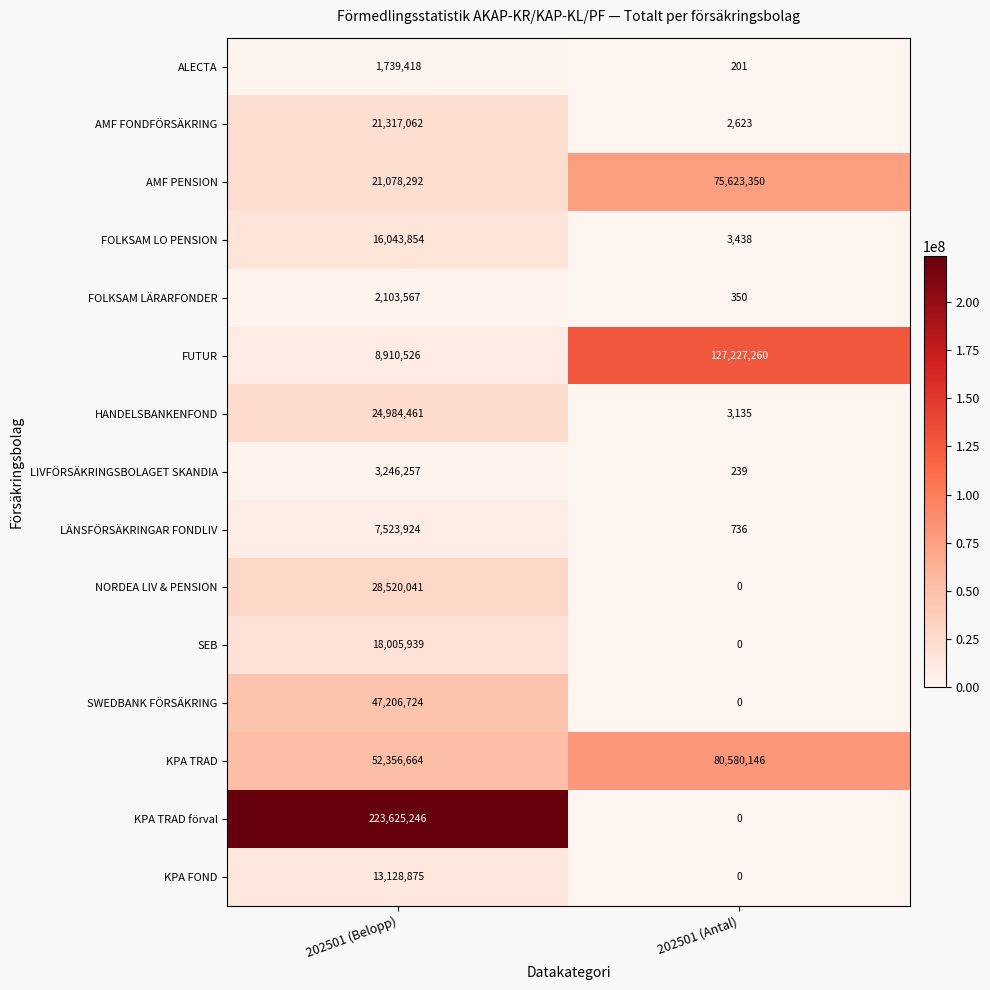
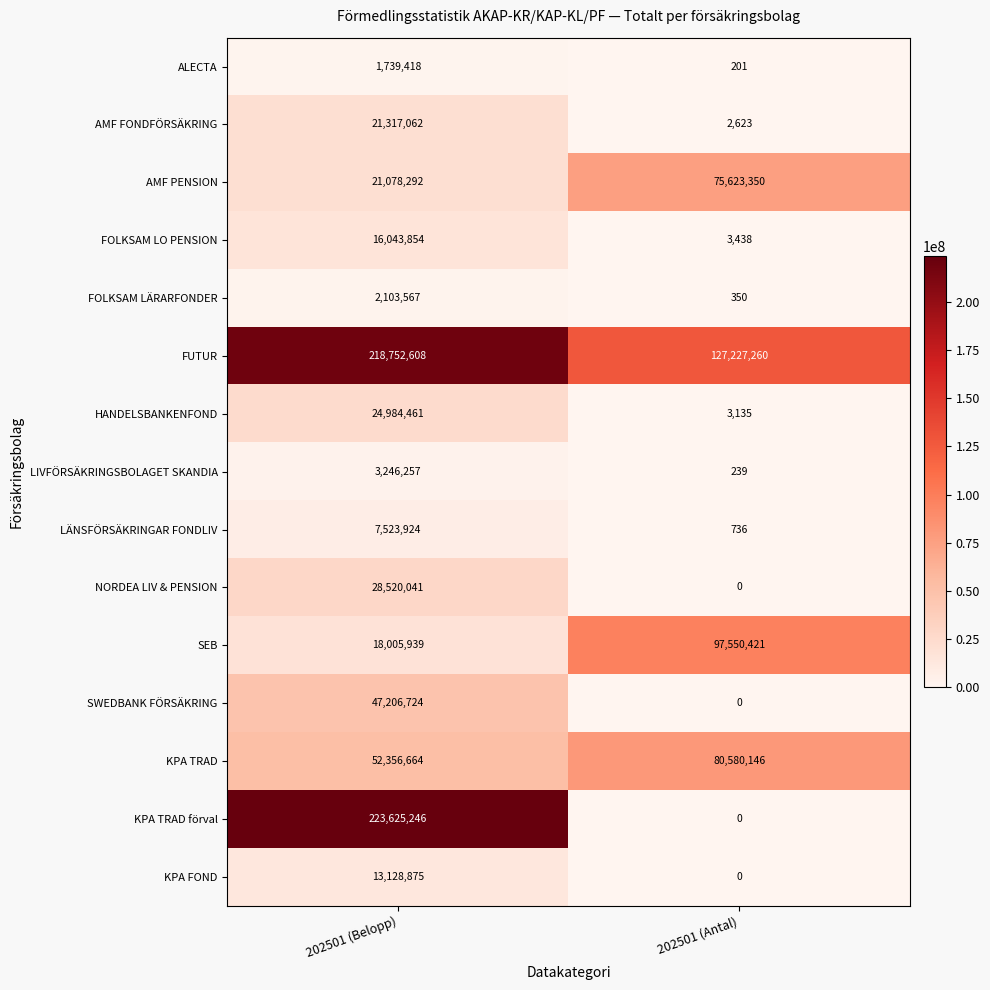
  {
    "ALECTA": {
      "202501 (Belopp)": "1,739,418",
      "202501 (Antal)": "201"
    },
    "AMF FONDFÖRSÄKRING": {
      "202501 (Belopp)": "21,317,062",
      "202501 (Antal)": "2,623"
    },
    "AMF PENSION": {
      "202501 (Belopp)": "21,078,292",
      "202501 (Antal)": "75,623,350"
    },
    "FOLKSAM LO PENSION": {
      "202501 (Belopp)": "16,043,854",
      "202501 (Antal)": "3,438"
    },
    "FOLKSAM LÄRARFONDER": {
      "202501 (Belopp)": "2,103,567",
      "202501 (Antal)": "350"
    },
    "FUTUR": {
-     "202501 (Belopp)": "8,910,526",
+     "202501 (Belopp)": "218,752,608",
      "202501 (Antal)": "127,227,260"
    },
    "HANDELSBANKENFOND": {
      "202501 (Belopp)": "24,984,461",
      "202501 (Antal)": "3,135"
    },
    "LIVFÖRSÄKRINGSBOLAGET SKANDIA": {
      "202501 (Belopp)": "3,246,257",
      "202501 (Antal)": "239"
    },
    "LÄNSFÖRSÄKRINGAR FONDLIV": {
      "202501 (Belopp)": "7,523,924",
      "202501 (Antal)": "736"
    },
    "NORDEA LIV & PENSION": {
      "202501 (Belopp)": "28,520,041",
      "202501 (Antal)": "0"
    },
    "SEB": {
      "202501 (Belopp)": "18,005,939",
-     "202501 (Antal)": "0"
+     "202501 (Antal)": "97,550,421"
    },
    "SWEDBANK FÖRSÄKRING": {
      "202501 (Belopp)": "47,206,724",
      "202501 (Antal)": "0"
    },
    "KPA TRAD": {
      "202501 (Belopp)": "52,356,664",
      "202501 (Antal)": "80,580,146"
    },
    "KPA TRAD förval": {
      "202501 (Belopp)": "223,625,246",
      "202501 (Antal)": "0"
    },
    "KPA FOND": {
      "202501 (Belopp)": "13,128,875",
      "202501 (Antal)": "0"
    }
  }
